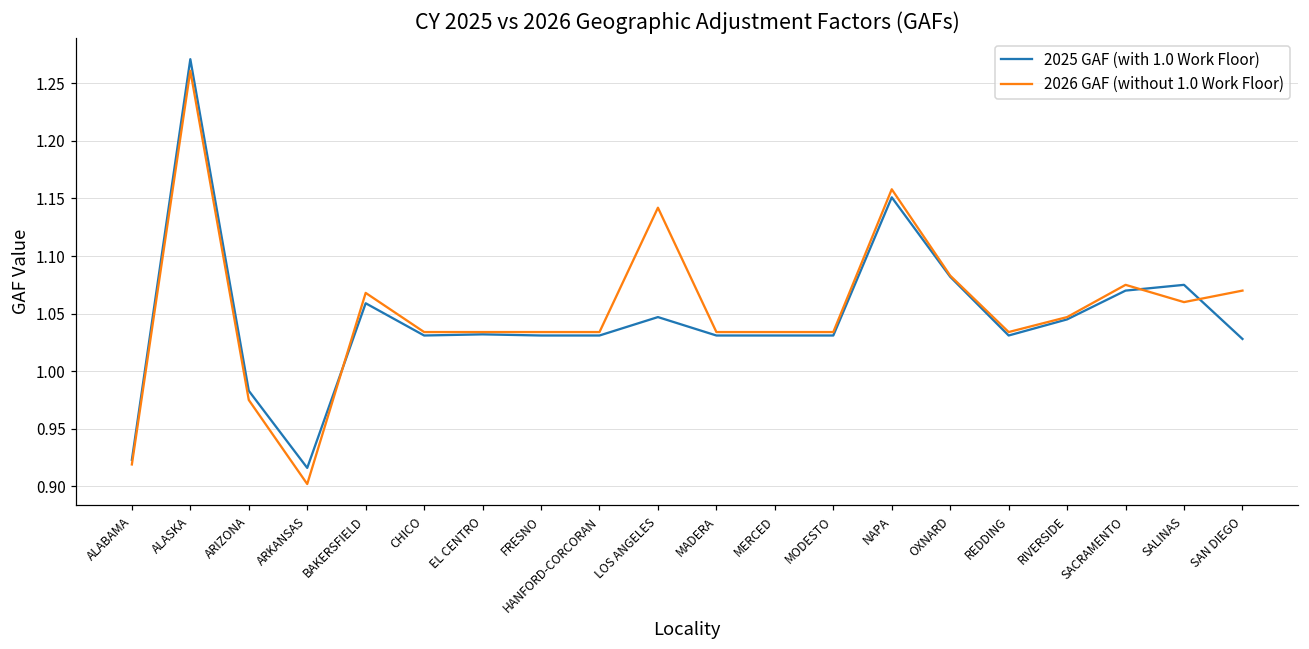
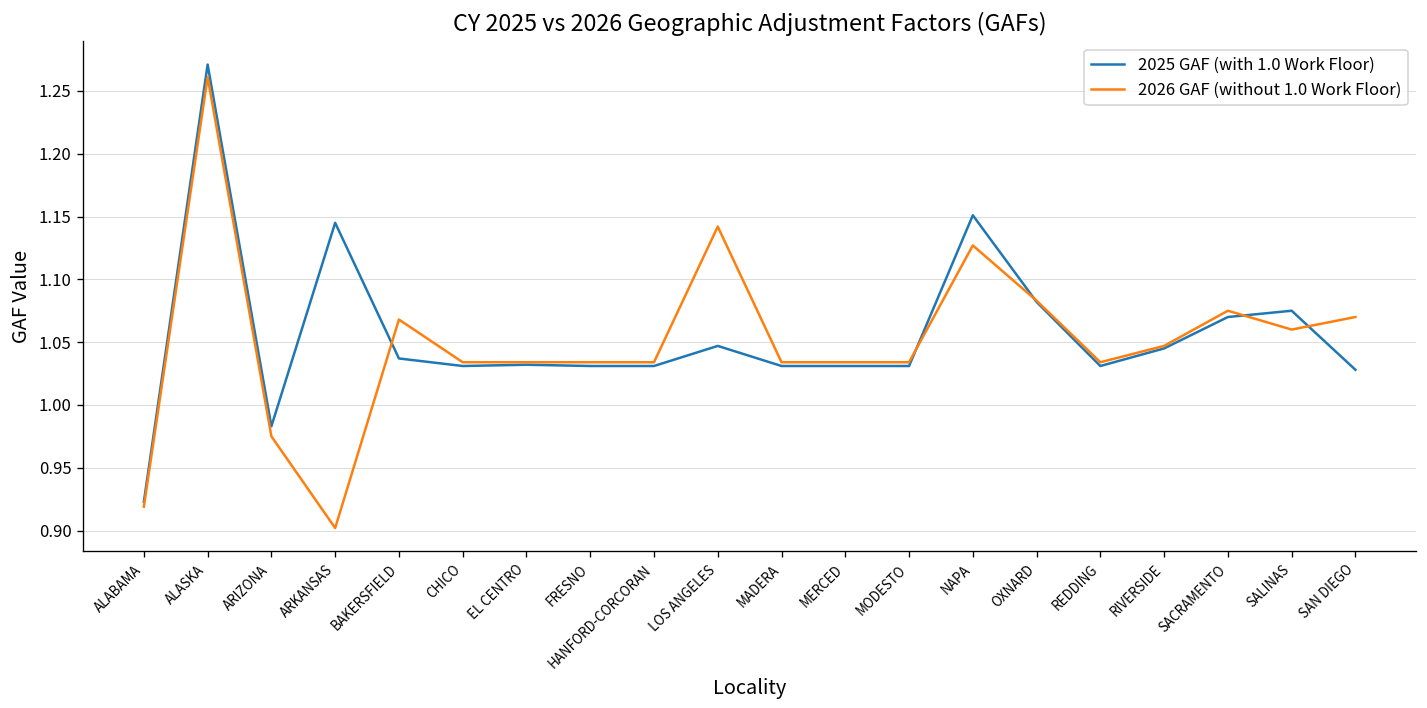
  {
    "2025 GAF (with 1.0 Work Floor)": {
      "ALABAMA": 0.923,
      "ALASKA": 1.271,
      "ARIZONA": 0.983,
-     "ARKANSAS": 0.916,
-     "BAKERSFIELD": 1.059,
+     "ARKANSAS": 1.145,
+     "BAKERSFIELD": 1.037,
      "CHICO": 1.031,
      "FRESNO": 1.031,
      "HANFORD-CORCORAN": 1.031,
      "LOS ANGELES": 1.047,
      "MADERA": 1.031,
      "MERCED": 1.031,
      "MODESTO": 1.031,
      "NAPA": 1.151,
      "REDDING": 1.031,
      "SACRAMENTO": 1.070,
      "SALINAS": 1.075,
      "SAN DIEGO": 1.028
    },
    "2026 GAF (without 1.0 Work Floor)": {
      "ALABAMA": 0.919,
      "ALASKA": 1.261,
      "ARIZONA": 0.975,
      "ARKANSAS": 0.902,
      "BAKERSFIELD": 1.068,
      "CHICO": 1.034,
      "FRESNO": 1.034,
      "HANFORD-CORCORAN": 1.034,
      "LOS ANGELES": 1.142,
      "MADERA": 1.034,
      "MERCED": 1.034,
      "MODESTO": 1.034,
-     "NAPA": 1.158,
+     "NAPA": 1.127,
      "REDDING": 1.034,
      "SACRAMENTO": 1.075,
      "SALINAS": 1.060,
      "SAN DIEGO": 1.070
    }
  }
